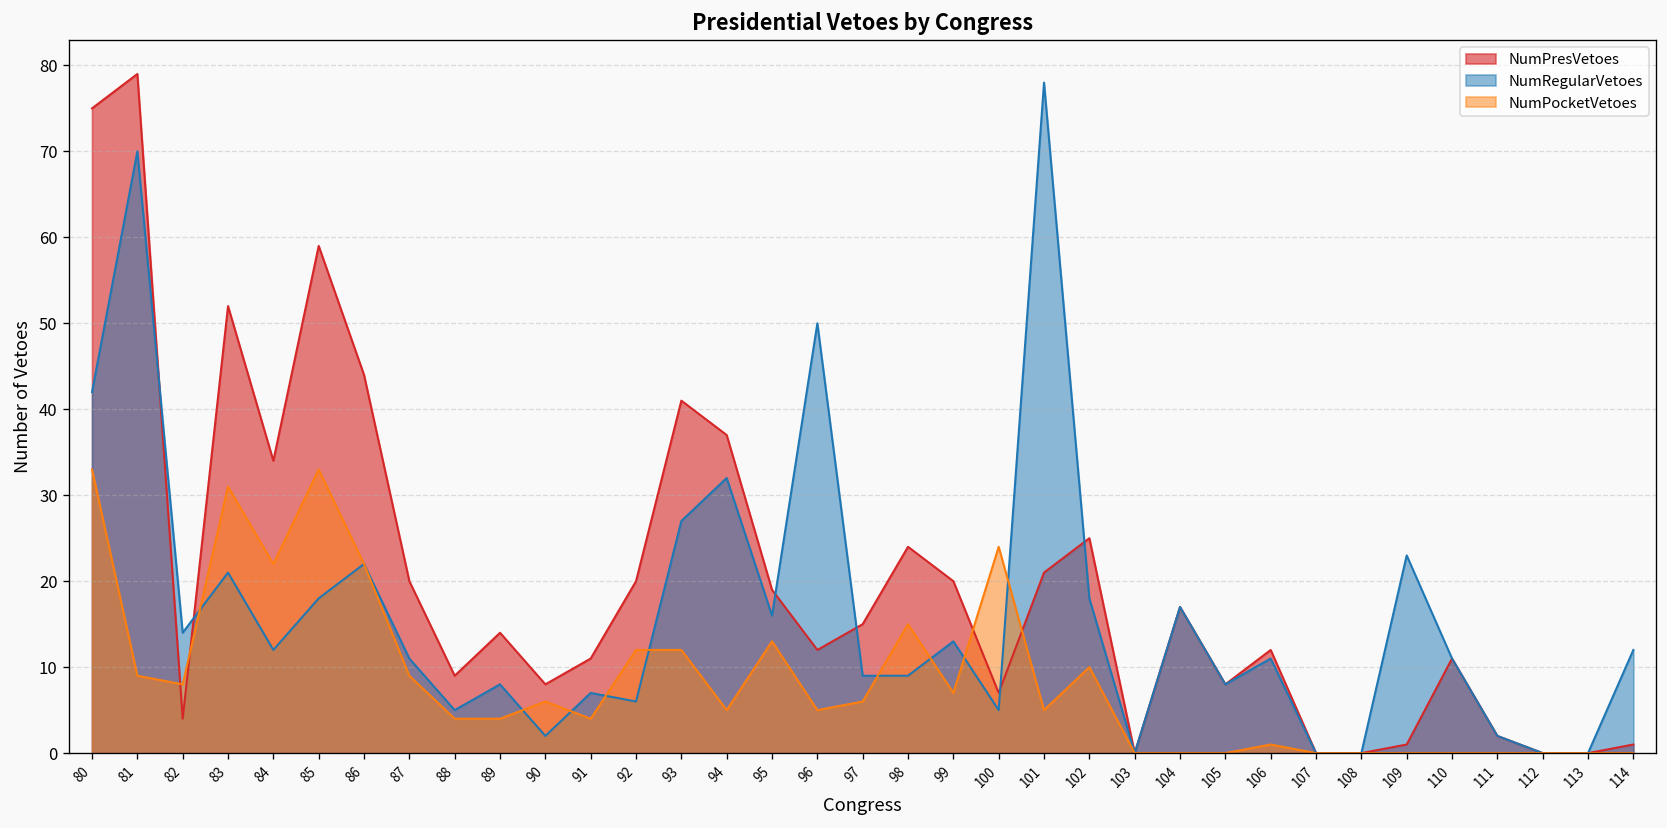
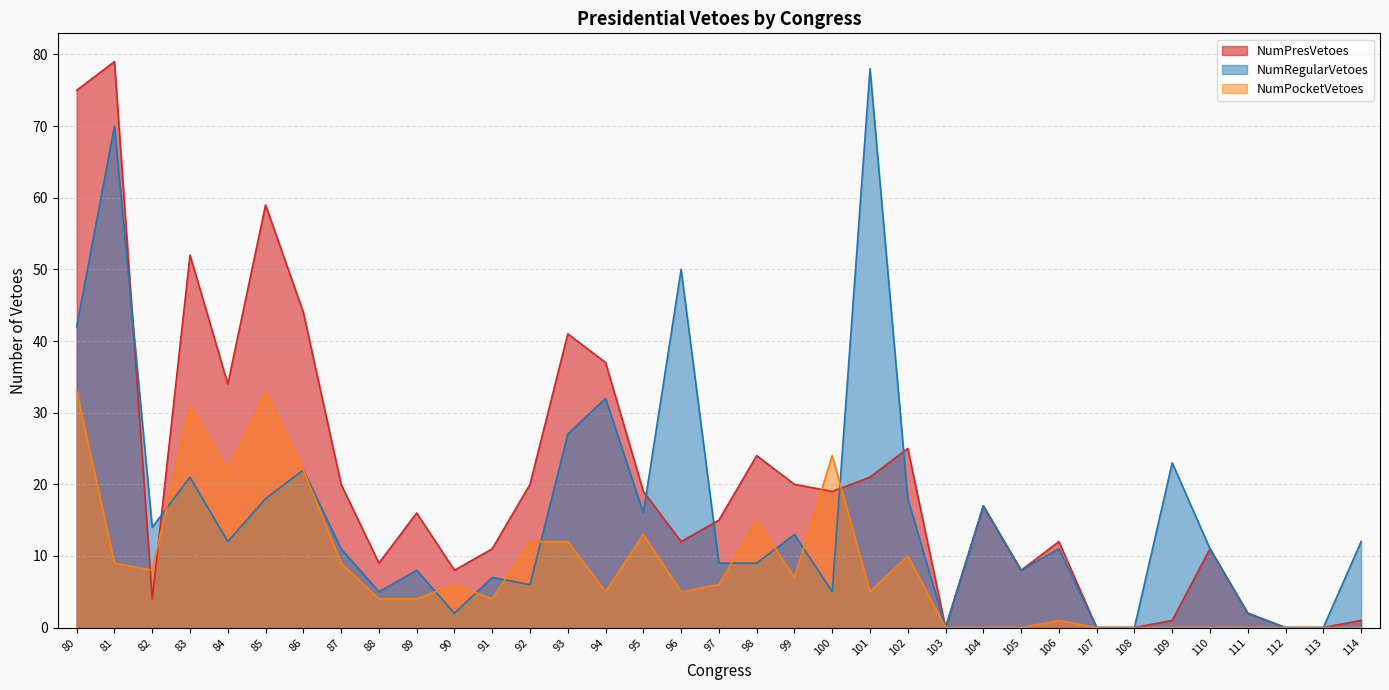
  {
    "NumPresVetoes": {
      "80": 75,
      "81": 79,
      "82": 4,
      "83": 52,
      "84": 34,
      "85": 59,
      "86": 44,
      "87": 20,
      "88": 9,
-     "89": 14,
+     "89": 16,
      "90": 8,
      "91": 11,
      "92": 20,
      "93": 41,
      "94": 37,
      "95": 19,
      "96": 12,
      "97": 15,
      "98": 24,
      "99": 20,
-     "100": 7,
+     "100": 19,
      "101": 21,
      "102": 25,
      "106": 12,
      "109": 1,
      "114": 1
    },
    "NumRegularVetoes": {
      "80": 42,
      "81": 70,
      "82": 14,
      "83": 21,
      "84": 12,
      "85": 18,
      "87": 11,
      "88": 5,
      "89": 8,
      "90": 2,
      "91": 7,
      "92": 6,
      "93": 27,
      "94": 32,
      "95": 16,
      "96": 50,
      "97": 9,
      "98": 9,
      "99": 13,
      "100": 5,
      "101": 78,
      "102": 18,
      "106": 11,
      "109": 23,
      "114": 12
    },
    "NumPocketVetoes": {
      "80": 33,
      "81": 9,
      "82": 8,
      "83": 31,
      "84": 22,
      "85": 33,
      "87": 9,
      "88": 4,
      "89": 4,
      "90": 6,
      "91": 4,
      "92": 12,
      "93": 12,
      "94": 5,
      "95": 13,
      "96": 5,
      "97": 6,
      "98": 15,
      "99": 7,
      "100": 24,
      "101": 5,
      "102": 10,
      "104": 0,
      "105": 0,
      "106": 1,
      "109": 0,
      "110": 0,
      "111": 0,
      "114": 0
    }
  }
